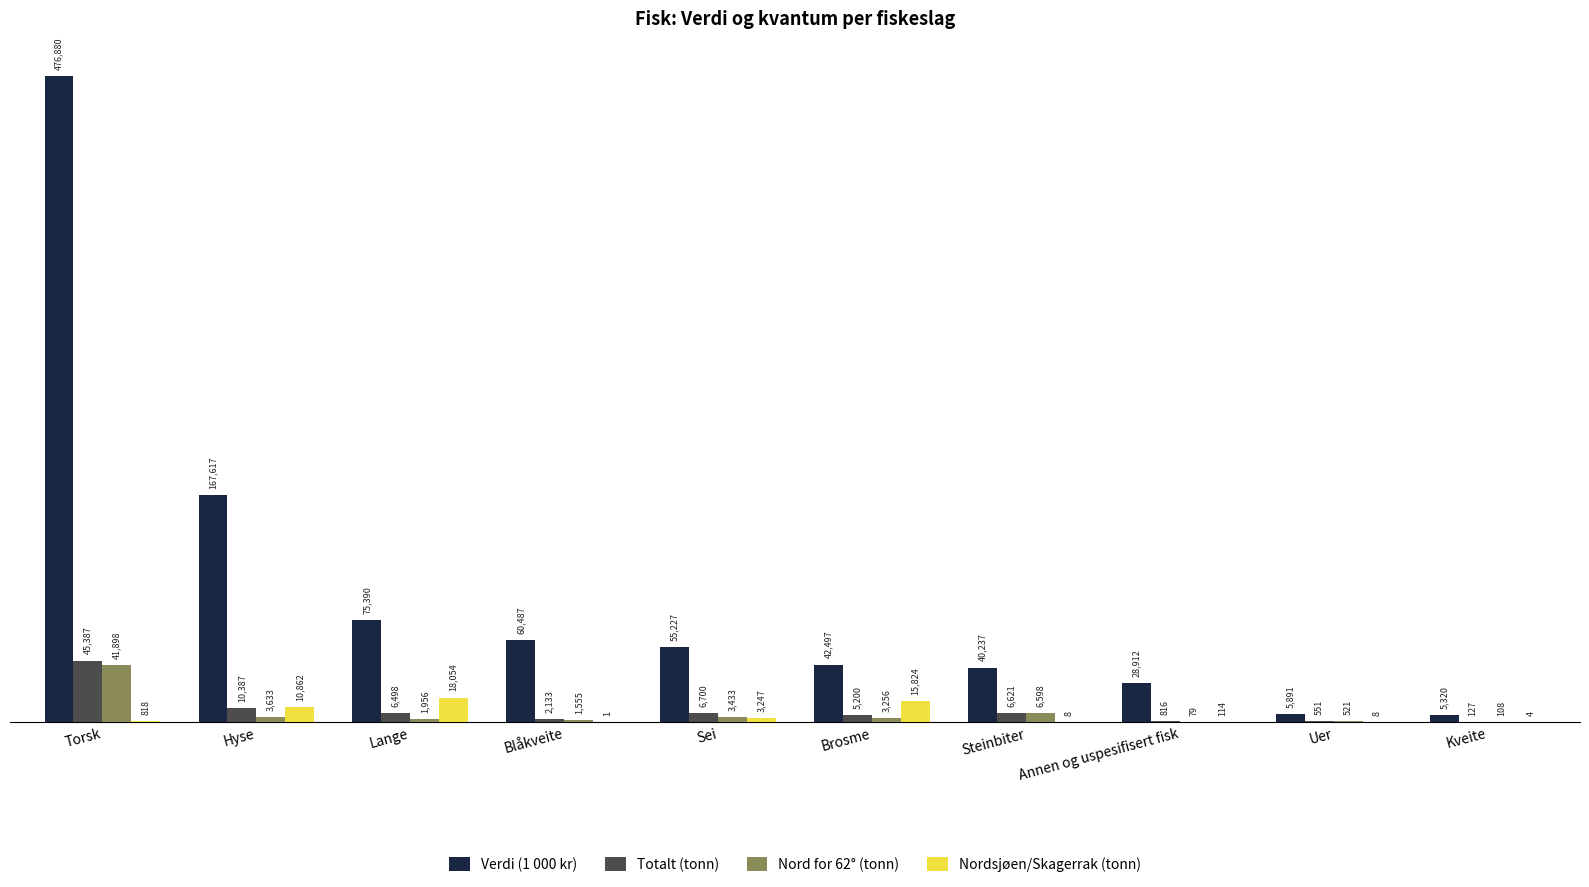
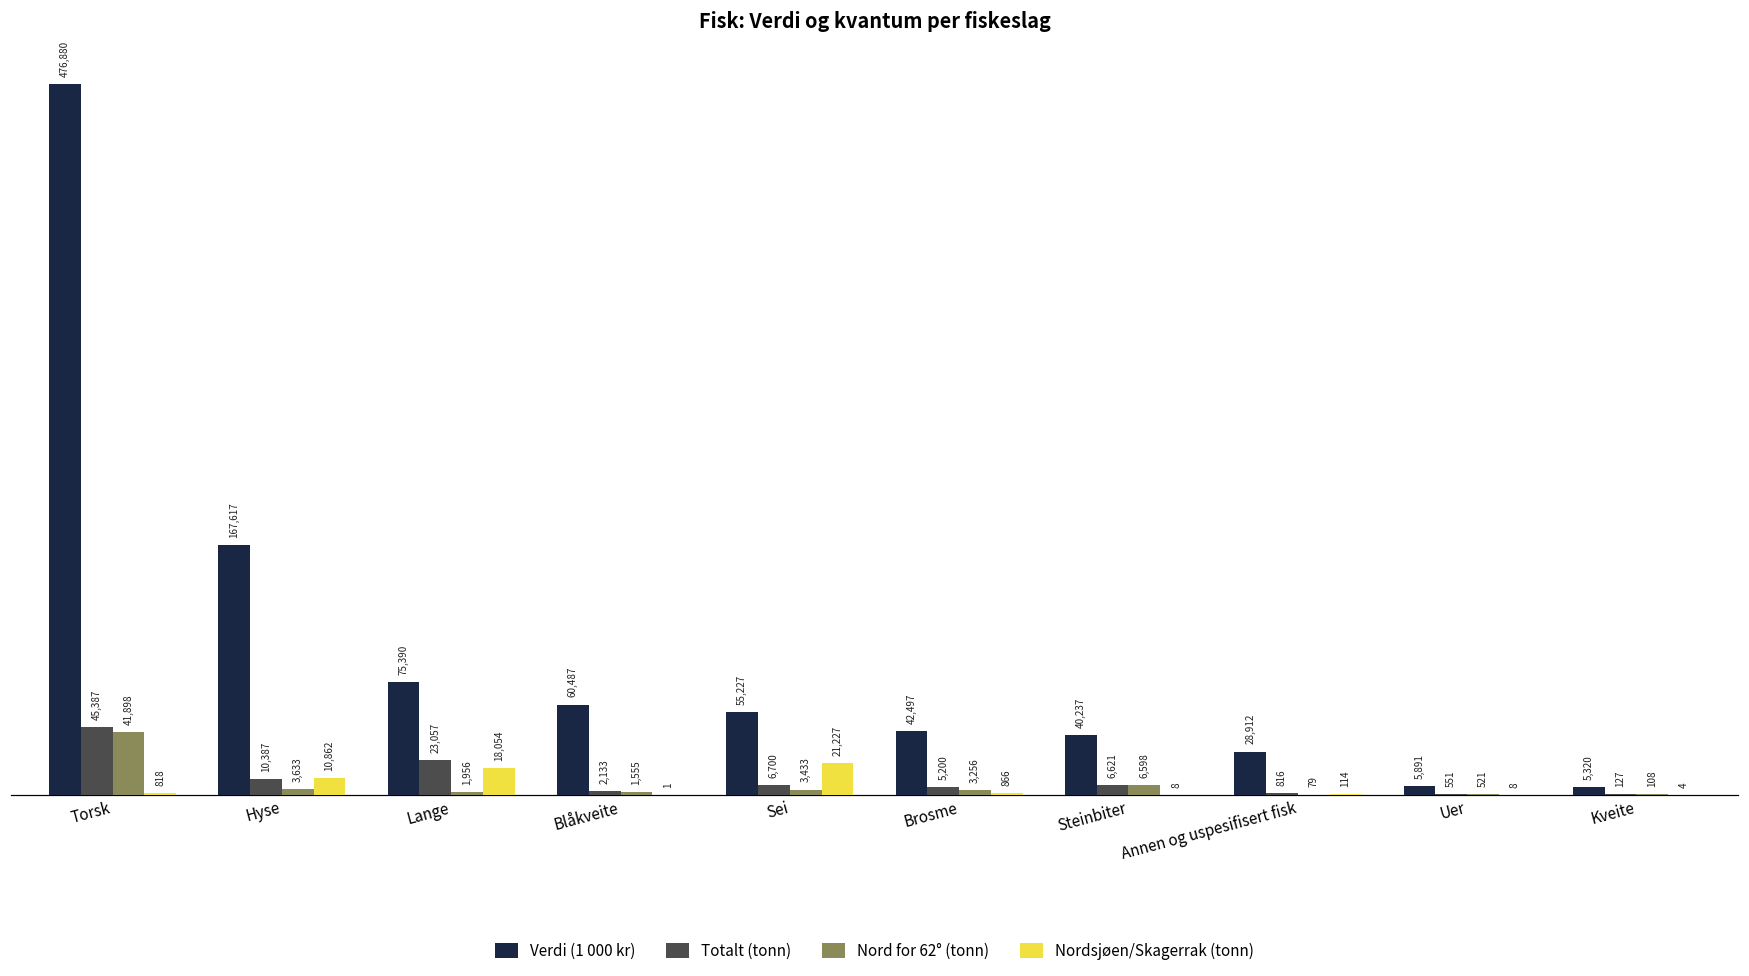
  {
    "Verdi (1 000 kr)": {
      "Torsk": "476,880",
      "Hyse": "167,617",
      "Lange": "75,390",
      "Blåkveite": "60,487",
      "Sei": "55,227",
      "Brosme": "42,497",
      "Steinbiter": "40,237",
      "Annen og uspesifisert fisk": "28,912",
      "Uer": "5,891",
      "Kveite": "5,320"
    },
    "Totalt (tonn)": {
      "Torsk": "45,387",
      "Hyse": "10,387",
-     "Lange": "6,498",
+     "Lange": "23,057",
      "Blåkveite": "2,133",
      "Sei": "6,700",
      "Brosme": "5,200",
      "Steinbiter": "6,621",
      "Annen og uspesifisert fisk": "816",
      "Uer": "551",
      "Kveite": "127"
    },
    "Nord for 62° (tonn)": {
      "Torsk": "41,898",
      "Hyse": "3,633",
      "Lange": "1,956",
      "Blåkveite": "1,555",
      "Sei": "3,433",
      "Brosme": "3,256",
      "Steinbiter": "6,598",
      "Annen og uspesifisert fisk": "79",
      "Uer": "521",
      "Kveite": "108"
    },
    "Nordsjøen/Skagerrak (tonn)": {
      "Torsk": "818",
      "Hyse": "10,862",
      "Lange": "18,054",
      "Blåkveite": "1",
-     "Sei": "3,247",
-     "Brosme": "15,824",
+     "Sei": "21,227",
+     "Brosme": "866",
      "Steinbiter": "8",
      "Annen og uspesifisert fisk": "114",
      "Uer": "8",
      "Kveite": "4"
    }
  }
